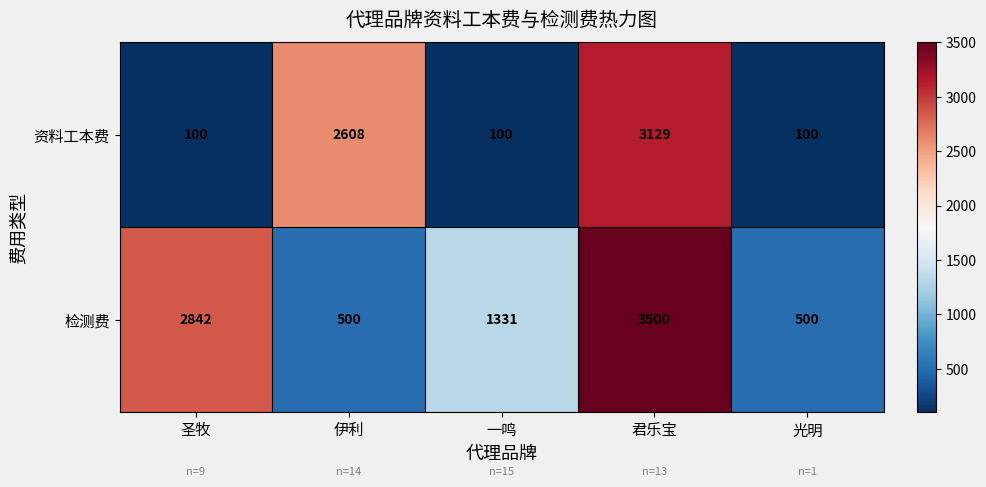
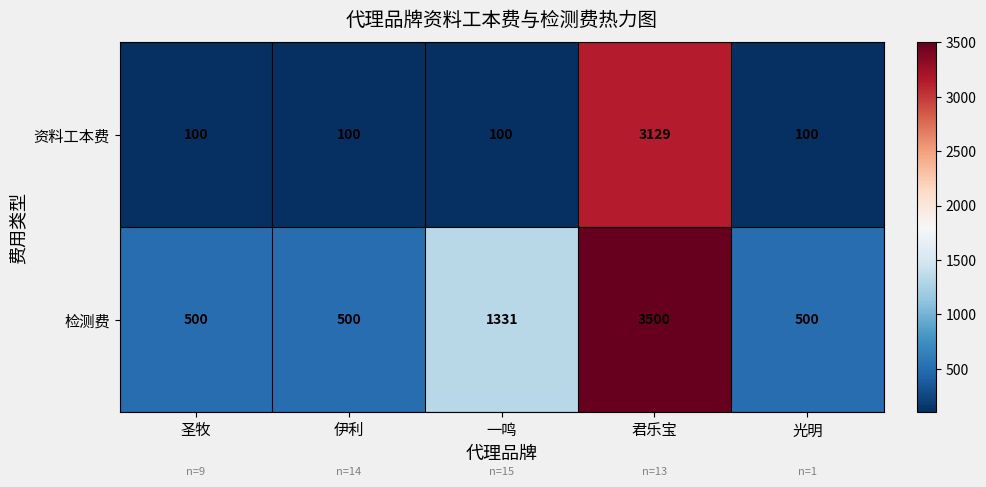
  {
    "资料工本费": {
      "圣牧": 100,
-     "伊利": 2608,
+     "伊利": 100,
      "一鸣": 100,
      "君乐宝": 3129,
      "光明": 100
    },
    "检测费": {
-     "圣牧": 2842,
+     "圣牧": 500,
      "伊利": 500,
      "一鸣": 1331,
      "君乐宝": 3500,
      "光明": 500
    }
  }
